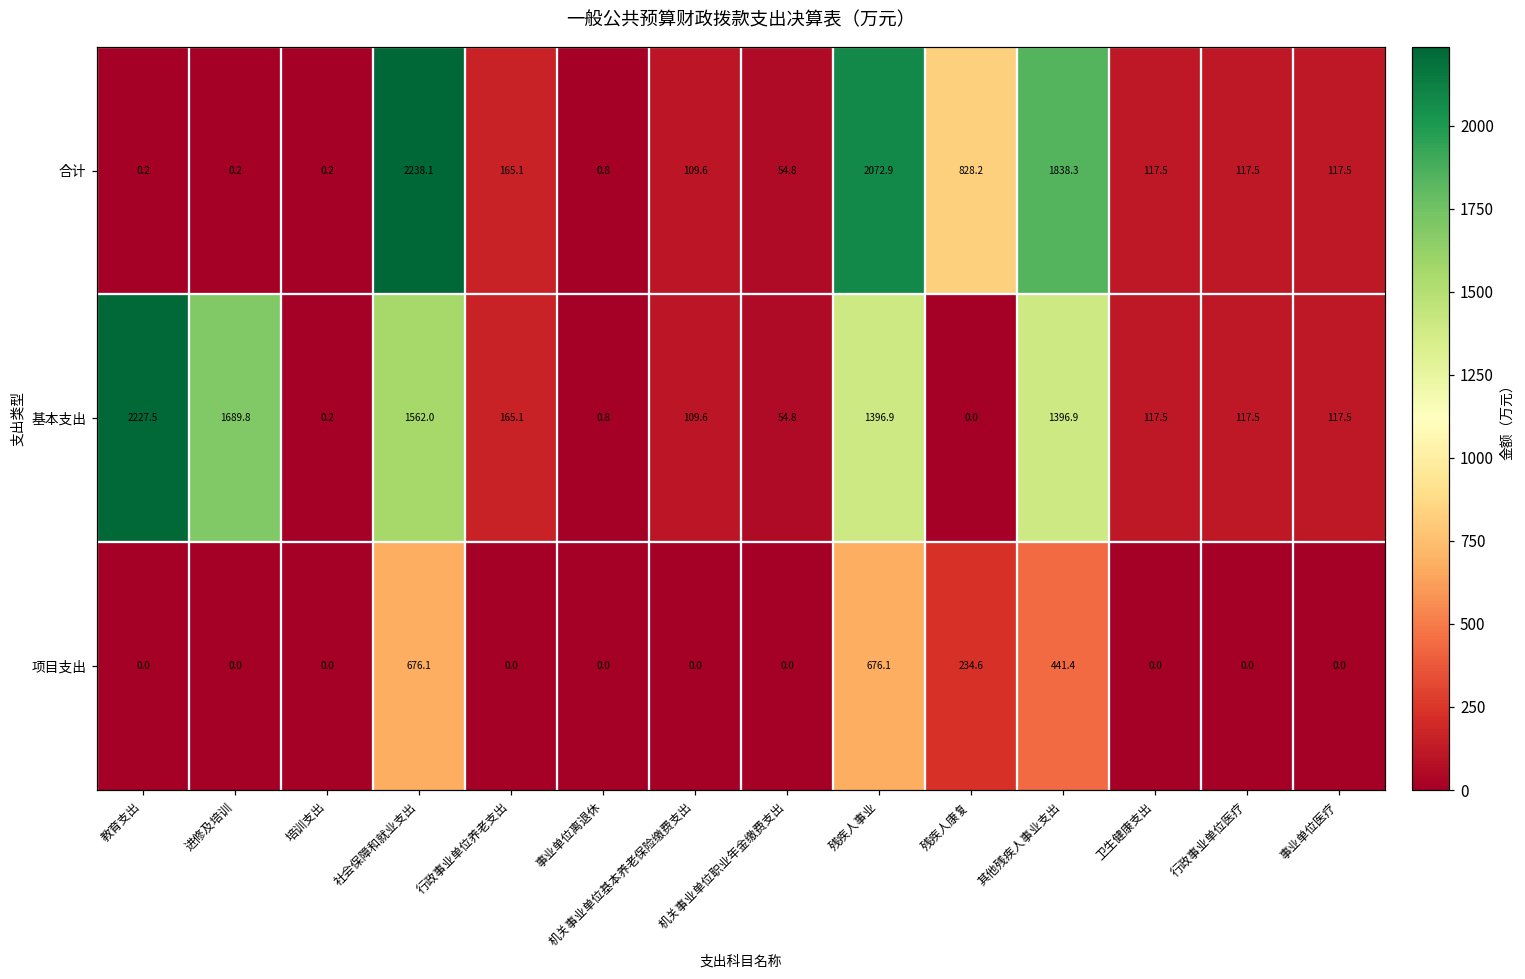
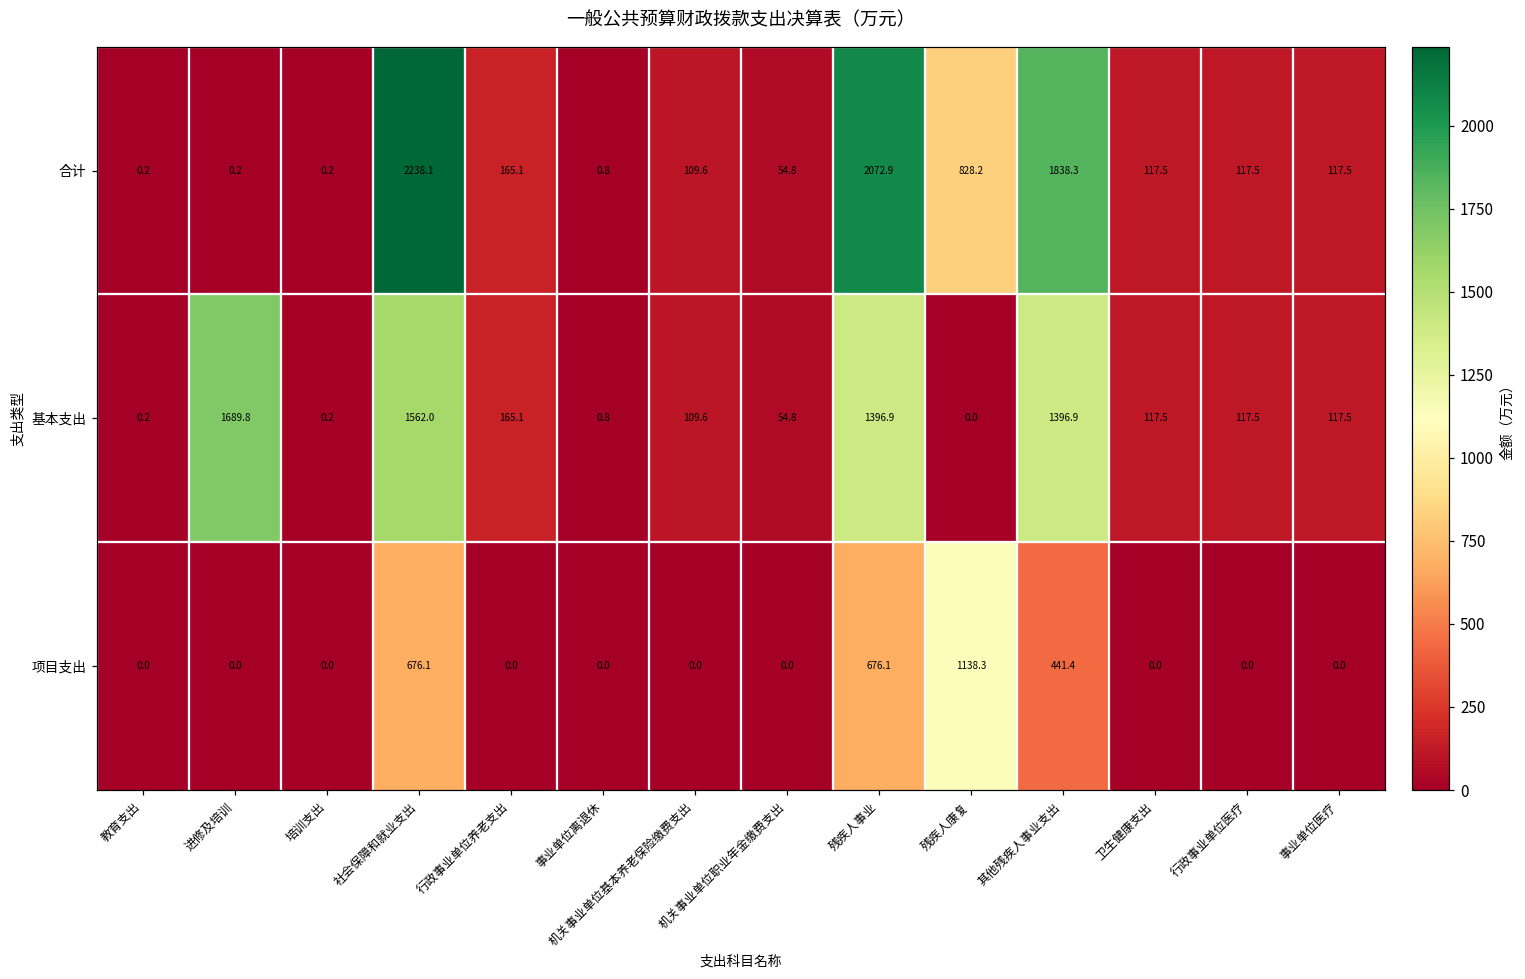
  {
    "合计": {
      "教育支出": 0.2,
      "进修及培训": 0.2,
      "培训支出": 0.2,
      "社会保障和就业支出": 2238.1,
      "行政事业单位养老支出": 165.1,
      "事业单位离退休": 0.8,
      "机关事业单位基本养老保险缴费支出": 109.6,
      "机关事业单位职业年金缴费支出": 54.8,
      "残疾人事业": 2072.9,
      "残疾人康复": 828.2,
      "其他残疾人事业支出": 1838.3,
      "卫生健康支出": 117.5,
      "行政事业单位医疗": 117.5,
      "事业单位医疗": 117.5
    },
    "基本支出": {
-     "教育支出": 2227.5,
+     "教育支出": 0.2,
      "进修及培训": 1689.8,
      "培训支出": 0.2,
      "社会保障和就业支出": 1562.0,
      "行政事业单位养老支出": 165.1,
      "事业单位离退休": 0.8,
      "机关事业单位基本养老保险缴费支出": 109.6,
      "机关事业单位职业年金缴费支出": 54.8,
      "残疾人事业": 1396.9,
      "残疾人康复": 0.0,
      "其他残疾人事业支出": 1396.9,
      "卫生健康支出": 117.5,
      "行政事业单位医疗": 117.5,
      "事业单位医疗": 117.5
    },
    "项目支出": {
      "教育支出": 0.0,
      "进修及培训": 0.0,
      "培训支出": 0.0,
      "社会保障和就业支出": 676.1,
      "行政事业单位养老支出": 0.0,
      "事业单位离退休": 0.0,
      "机关事业单位基本养老保险缴费支出": 0.0,
      "机关事业单位职业年金缴费支出": 0.0,
      "残疾人事业": 676.1,
-     "残疾人康复": 234.6,
+     "残疾人康复": 1138.3,
      "其他残疾人事业支出": 441.4,
      "卫生健康支出": 0.0,
      "行政事业单位医疗": 0.0,
      "事业单位医疗": 0.0
    }
  }
